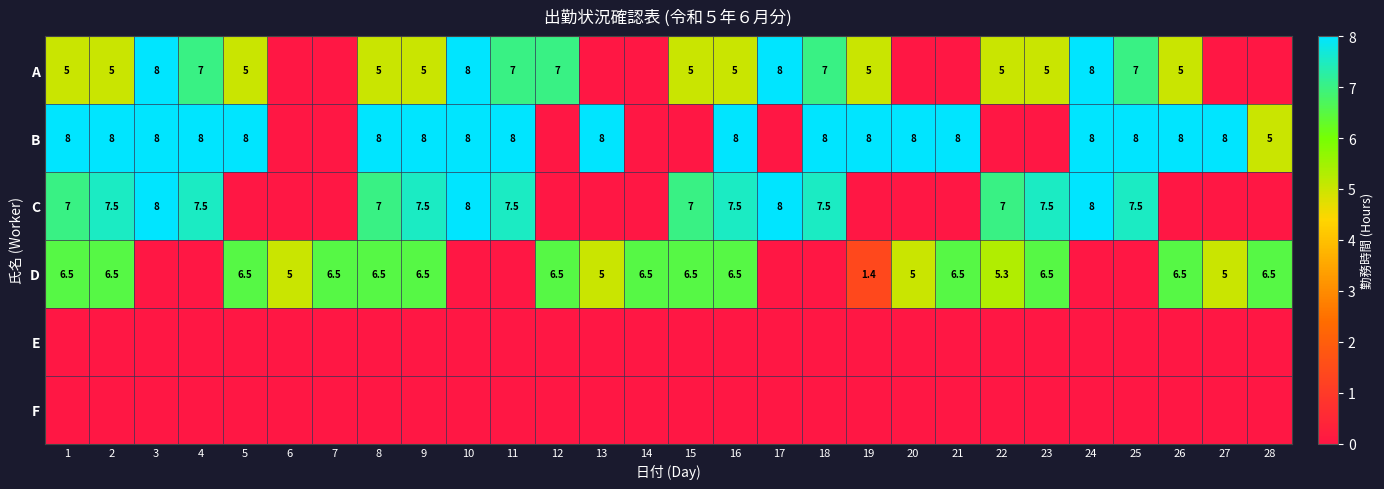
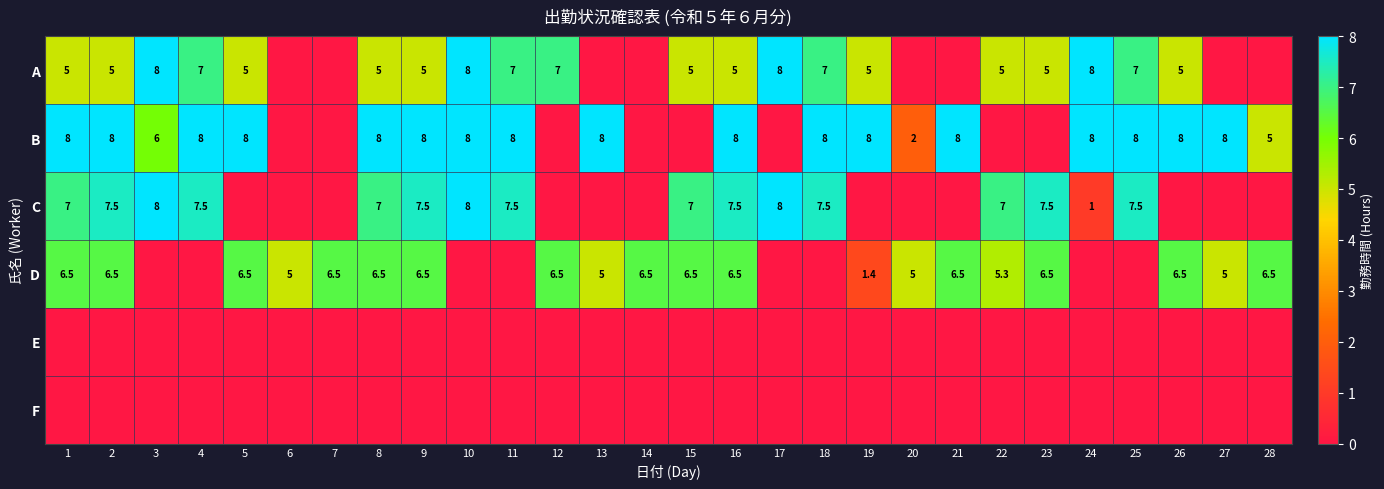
  {
    "A": {
      "1": 5,
      "2": 5,
      "3": 8,
      "4": 7,
      "5": 5,
      "8": 5,
      "9": 5,
      "10": 8,
      "11": 7,
      "12": 7,
      "15": 5,
      "16": 5,
      "17": 8,
      "18": 7,
      "19": 5,
      "22": 5,
      "23": 5,
      "24": 8,
      "25": 7,
      "26": 5
    },
    "B": {
      "1": 8,
      "2": 8,
-     "3": 8,
+     "3": 6,
      "4": 8,
      "5": 8,
      "8": 8,
      "9": 8,
      "10": 8,
      "11": 8,
      "13": 8,
      "16": 8,
      "18": 8,
      "19": 8,
-     "20": 8,
+     "20": 2,
      "21": 8,
      "24": 8,
      "25": 8,
      "26": 8,
      "27": 8,
      "28": 5
    },
    "C": {
      "1": 7,
      "2": 7.5,
      "3": 8,
      "4": 7.5,
      "8": 7,
      "9": 7.5,
      "10": 8,
      "11": 7.5,
      "15": 7,
      "16": 7.5,
      "17": 8,
      "18": 7.5,
      "22": 7,
      "23": 7.5,
-     "24": 8,
+     "24": 1,
      "25": 7.5
    },
    "D": {
      "1": 6.5,
      "2": 6.5,
      "5": 6.5,
      "6": 5,
      "7": 6.5,
      "8": 6.5,
      "9": 6.5,
      "12": 6.5,
      "13": 5,
      "14": 6.5,
      "15": 6.5,
      "16": 6.5,
      "19": 1.4,
      "20": 5,
      "21": 6.5,
      "22": 5.3,
      "23": 6.5,
      "26": 6.5,
      "27": 5,
      "28": 6.5
    }
  }
